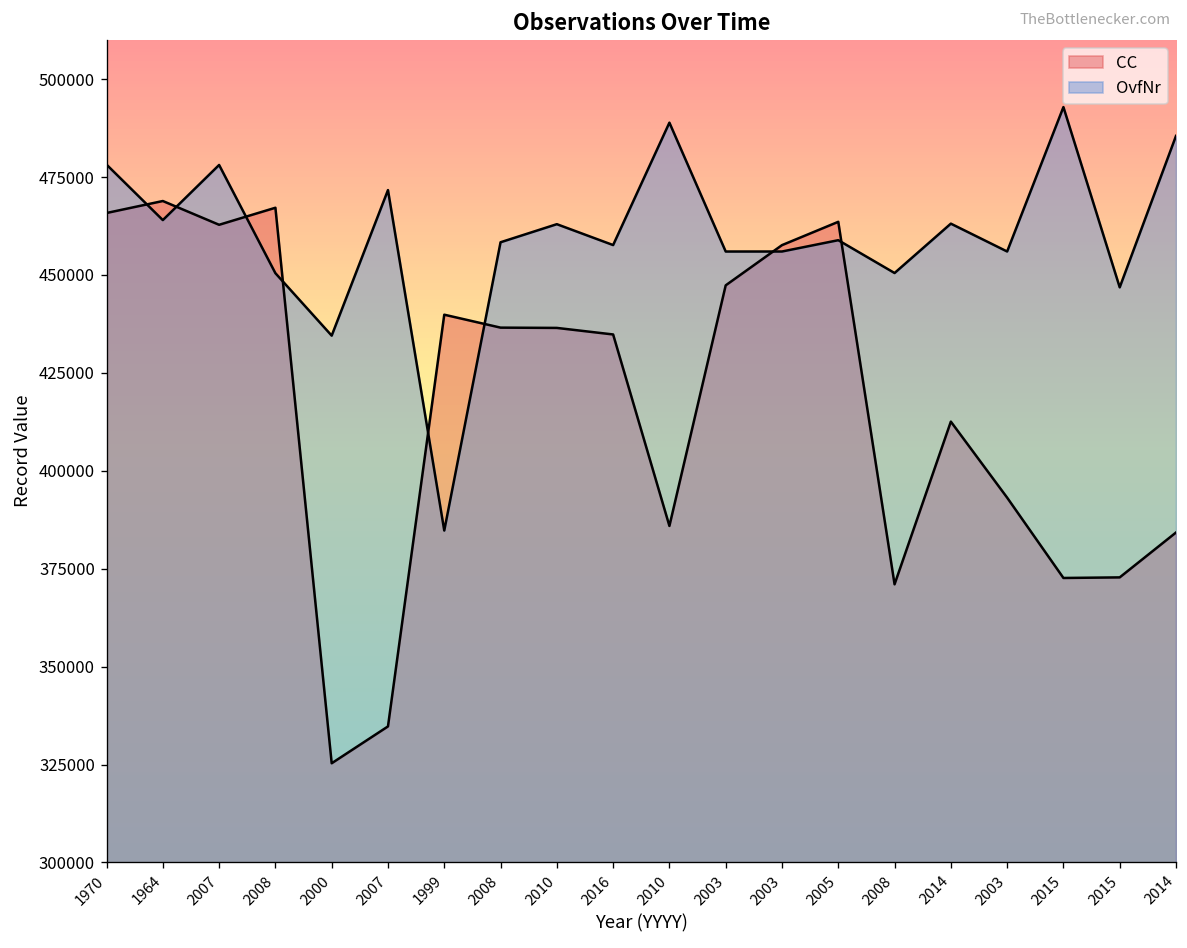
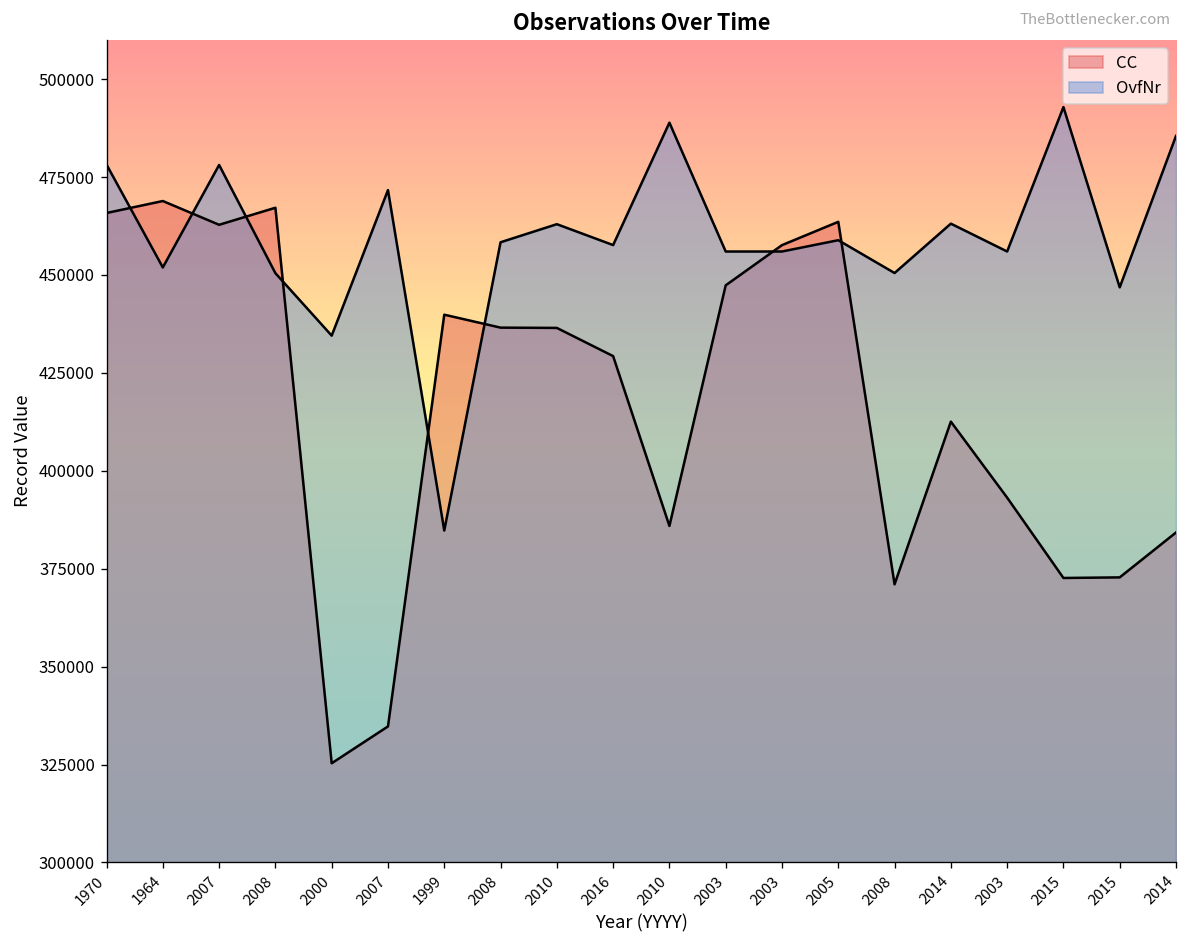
  {
    "CC": {
      "1970": 466000,
      "1964": 469000,
      "2000": 325000,
      "1999": 440000,
-     "2016": 435000,
+     "2016": 429000,
      "2005": 464000
    },
    "OvfNr": {
      "1970": 478000,
-     "1964": 464000,
+     "1964": 452000,
      "2000": 435000,
      "1999": 385000,
      "2016": 458000,
      "2005": 459000
    }
  }
